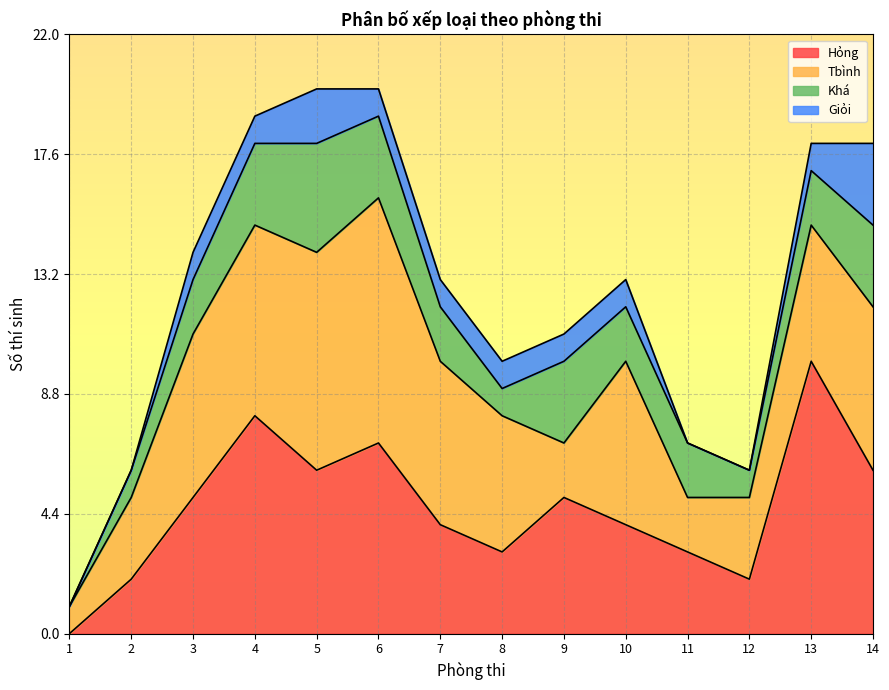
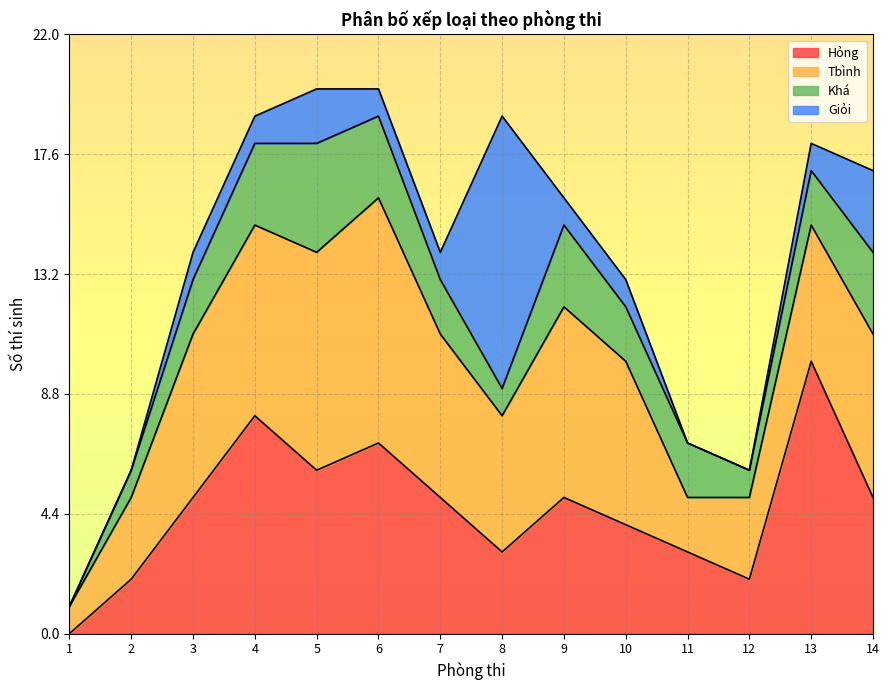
  {
    "Hỏng": {
      "1": 0,
      "2": 2,
      "3": 5,
      "4": 8,
      "5": 6,
      "6": 7,
-     "7": 4,
+     "7": 5,
      "8": 3,
      "9": 5,
      "10": 4,
      "11": 3,
      "12": 2,
      "13": 10,
-     "14": 6
+     "14": 5
    },
    "Tbình": {
      "2": 3,
      "3": 6,
      "4": 7,
      "5": 8,
      "6": 9,
      "7": 6,
      "8": 5,
-     "9": 2,
+     "9": 7,
      "10": 6,
      "11": 2,
      "12": 3,
      "13": 5,
      "14": 6
    },
    "Khá": {
      "3": 2,
      "4": 3,
      "5": 4,
      "6": 3,
      "7": 2,
      "8": 1,
      "9": 3,
      "10": 2,
      "13": 2,
      "14": 3
    },
    "Giỏi": {
      "3": 1,
      "4": 1,
      "5": 2,
      "6": 1,
      "7": 1,
-     "8": 1,
+     "8": 10,
      "9": 1,
      "10": 1,
      "13": 1,
      "14": 3
    }
  }
